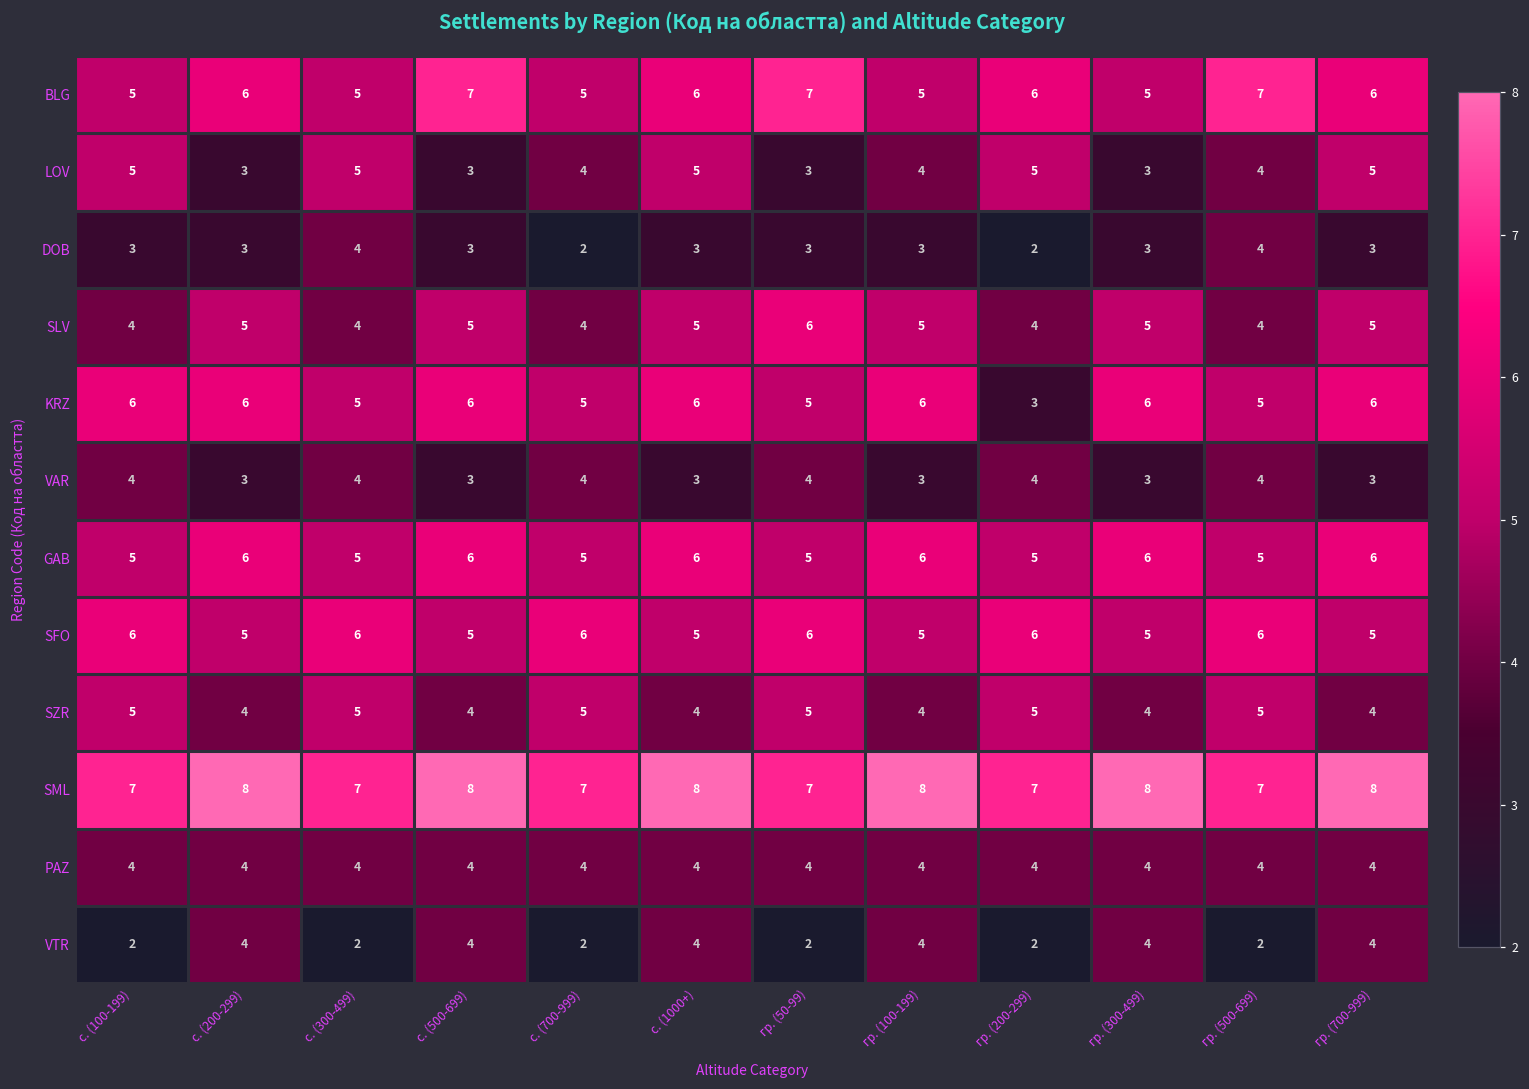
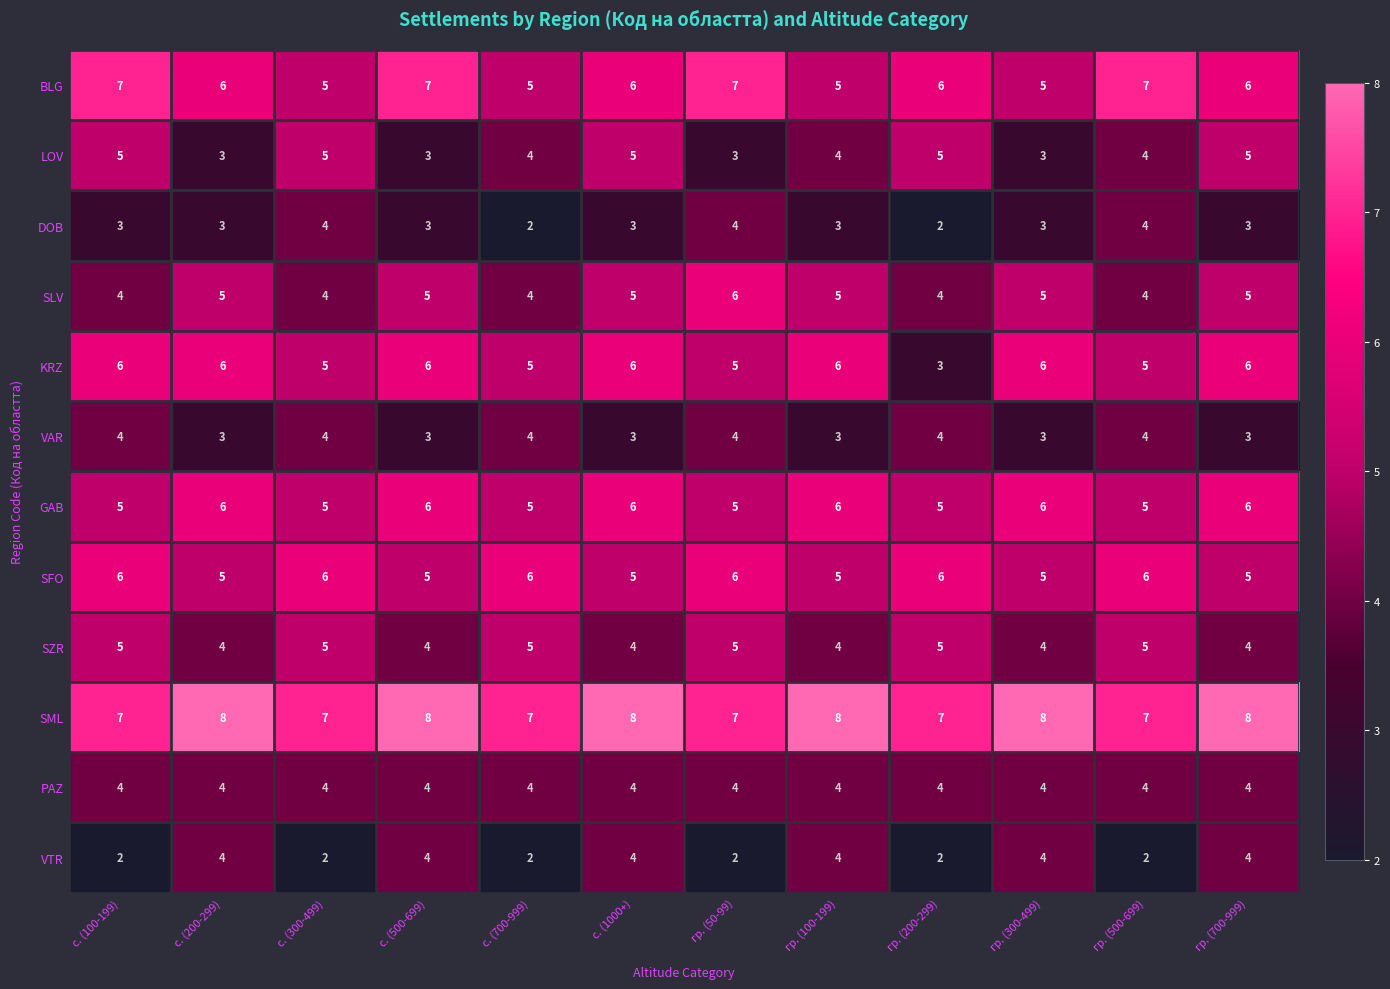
  {
    "BLG": {
-     "с. (100-199)": 5,
+     "с. (100-199)": 7,
      "с. (200-299)": 6,
      "с. (300-499)": 5,
      "с. (500-699)": 7,
      "с. (700-999)": 5,
      "с. (1000+)": 6,
      "гр. (50-99)": 7,
      "гр. (100-199)": 5,
      "гр. (200-299)": 6,
      "гр. (300-499)": 5,
      "гр. (500-699)": 7,
      "гр. (700-999)": 6
    },
    "LOV": {
      "с. (100-199)": 5,
      "с. (200-299)": 3,
      "с. (300-499)": 5,
      "с. (500-699)": 3,
      "с. (700-999)": 4,
      "с. (1000+)": 5,
      "гр. (50-99)": 3,
      "гр. (100-199)": 4,
      "гр. (200-299)": 5,
      "гр. (300-499)": 3,
      "гр. (500-699)": 4,
      "гр. (700-999)": 5
    },
    "DOB": {
      "с. (100-199)": 3,
      "с. (200-299)": 3,
      "с. (300-499)": 4,
      "с. (500-699)": 3,
      "с. (700-999)": 2,
      "с. (1000+)": 3,
-     "гр. (50-99)": 3,
+     "гр. (50-99)": 4,
      "гр. (100-199)": 3,
      "гр. (200-299)": 2,
      "гр. (300-499)": 3,
      "гр. (500-699)": 4,
      "гр. (700-999)": 3
    },
    "SLV": {
      "с. (100-199)": 4,
      "с. (200-299)": 5,
      "с. (300-499)": 4,
      "с. (500-699)": 5,
      "с. (700-999)": 4,
      "с. (1000+)": 5,
      "гр. (50-99)": 6,
      "гр. (100-199)": 5,
      "гр. (200-299)": 4,
      "гр. (300-499)": 5,
      "гр. (500-699)": 4,
      "гр. (700-999)": 5
    },
    "KRZ": {
      "с. (100-199)": 6,
      "с. (200-299)": 6,
      "с. (300-499)": 5,
      "с. (500-699)": 6,
      "с. (700-999)": 5,
      "с. (1000+)": 6,
      "гр. (50-99)": 5,
      "гр. (100-199)": 6,
      "гр. (200-299)": 3,
      "гр. (300-499)": 6,
      "гр. (500-699)": 5,
      "гр. (700-999)": 6
    },
    "VAR": {
      "с. (100-199)": 4,
      "с. (200-299)": 3,
      "с. (300-499)": 4,
      "с. (500-699)": 3,
      "с. (700-999)": 4,
      "с. (1000+)": 3,
      "гр. (50-99)": 4,
      "гр. (100-199)": 3,
      "гр. (200-299)": 4,
      "гр. (300-499)": 3,
      "гр. (500-699)": 4,
      "гр. (700-999)": 3
    },
    "GAB": {
      "с. (100-199)": 5,
      "с. (200-299)": 6,
      "с. (300-499)": 5,
      "с. (500-699)": 6,
      "с. (700-999)": 5,
      "с. (1000+)": 6,
      "гр. (50-99)": 5,
      "гр. (100-199)": 6,
      "гр. (200-299)": 5,
      "гр. (300-499)": 6,
      "гр. (500-699)": 5,
      "гр. (700-999)": 6
    },
    "SFO": {
      "с. (100-199)": 6,
      "с. (200-299)": 5,
      "с. (300-499)": 6,
      "с. (500-699)": 5,
      "с. (700-999)": 6,
      "с. (1000+)": 5,
      "гр. (50-99)": 6,
      "гр. (100-199)": 5,
      "гр. (200-299)": 6,
      "гр. (300-499)": 5,
      "гр. (500-699)": 6,
      "гр. (700-999)": 5
    },
    "SZR": {
      "с. (100-199)": 5,
      "с. (200-299)": 4,
      "с. (300-499)": 5,
      "с. (500-699)": 4,
      "с. (700-999)": 5,
      "с. (1000+)": 4,
      "гр. (50-99)": 5,
      "гр. (100-199)": 4,
      "гр. (200-299)": 5,
      "гр. (300-499)": 4,
      "гр. (500-699)": 5,
      "гр. (700-999)": 4
    },
    "SML": {
      "с. (100-199)": 7,
      "с. (200-299)": 8,
      "с. (300-499)": 7,
      "с. (500-699)": 8,
      "с. (700-999)": 7,
      "с. (1000+)": 8,
      "гр. (50-99)": 7,
      "гр. (100-199)": 8,
      "гр. (200-299)": 7,
      "гр. (300-499)": 8,
      "гр. (500-699)": 7,
      "гр. (700-999)": 8
    },
    "PAZ": {
      "с. (100-199)": 4,
      "с. (200-299)": 4,
      "с. (300-499)": 4,
      "с. (500-699)": 4,
      "с. (700-999)": 4,
      "с. (1000+)": 4,
      "гр. (50-99)": 4,
      "гр. (100-199)": 4,
      "гр. (200-299)": 4,
      "гр. (300-499)": 4,
      "гр. (500-699)": 4,
      "гр. (700-999)": 4
    },
    "VTR": {
      "с. (100-199)": 2,
      "с. (200-299)": 4,
      "с. (300-499)": 2,
      "с. (500-699)": 4,
      "с. (700-999)": 2,
      "с. (1000+)": 4,
      "гр. (50-99)": 2,
      "гр. (100-199)": 4,
      "гр. (200-299)": 2,
      "гр. (300-499)": 4,
      "гр. (500-699)": 2,
      "гр. (700-999)": 4
    }
  }
